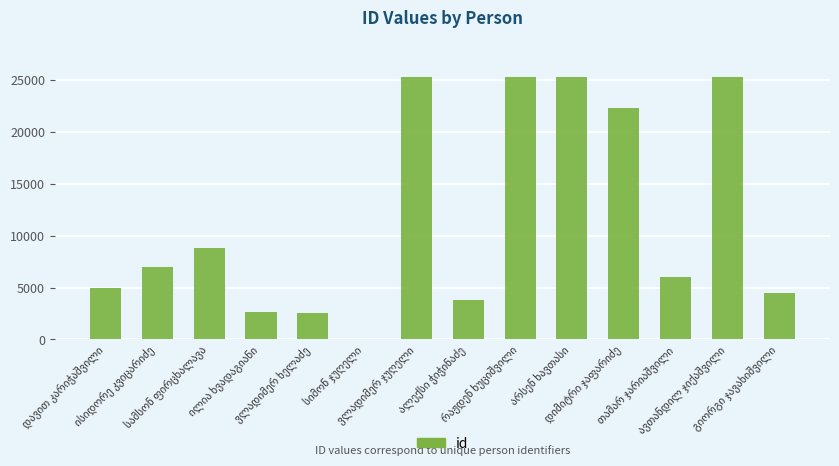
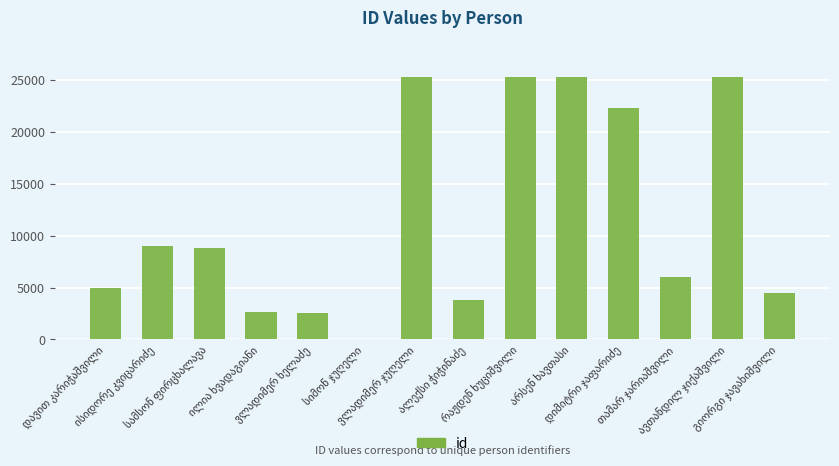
  {
    "დავით კარიჭაშვილი": 4900,
-   "ისიდორე კვიცარიძე": 6900,
+   "ისიდორე კვიცარიძე": 9000,
    "სამსონ ფირცხალავა": 8800,
    "ილია ხვადაგიანი": 2600,
    "ვლადიმერ ხელაძე": 2600,
    "ვლადიმერ ჯუღელი": 25300,
    "ალექსი ჭიჭინაძე": 3800,
    "რაჟდენ ხუციშვილი": 25300,
    "არსენ ხავთასი": 25300,
    "დიმიტრი ჯაფარიძე": 22300,
    "თამარ ჯარიაშვილი": 6000,
    "ავთანდილ ჯიქაშვილი": 25300,
    "გიორგი ჯავახიშვილი": 4500
  }
